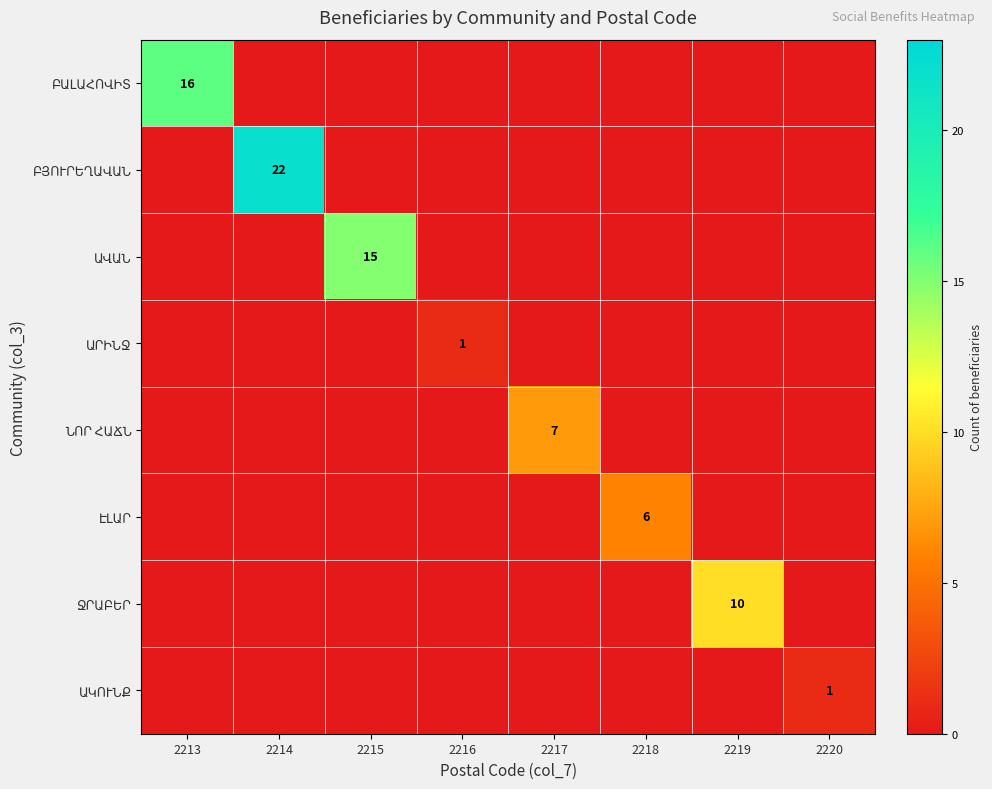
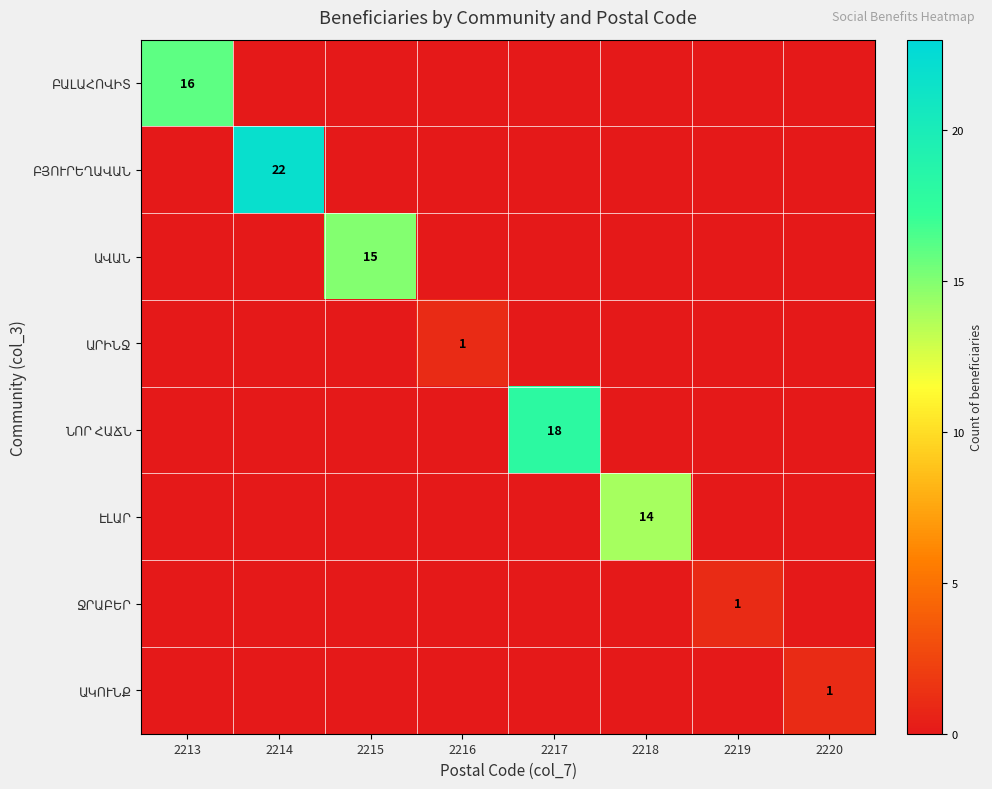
  {
    "ԲԱԼԱՀՈՎԻՏ": {
      "2213": 16
    },
    "ԲՅՈՒՐԵՂԱՎԱՆ": {
      "2214": 22
    },
    "ԱՎԱՆ": {
      "2215": 15
    },
    "ԱՐԻՆՋ": {
      "2216": 1
    },
    "ՆՈՐ ՀԱՃՆ": {
-     "2217": 7
+     "2217": 18
    },
    "ԷԼԱՐ": {
-     "2218": 6
+     "2218": 14
    },
    "ՋՐԱԲԵՐ": {
-     "2219": 10
+     "2219": 1
    },
    "ԱԿՈՒՆՔ": {
      "2220": 1
    }
  }
